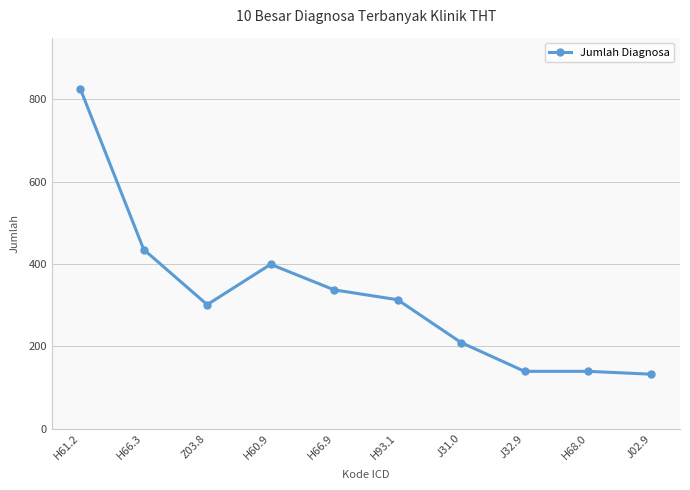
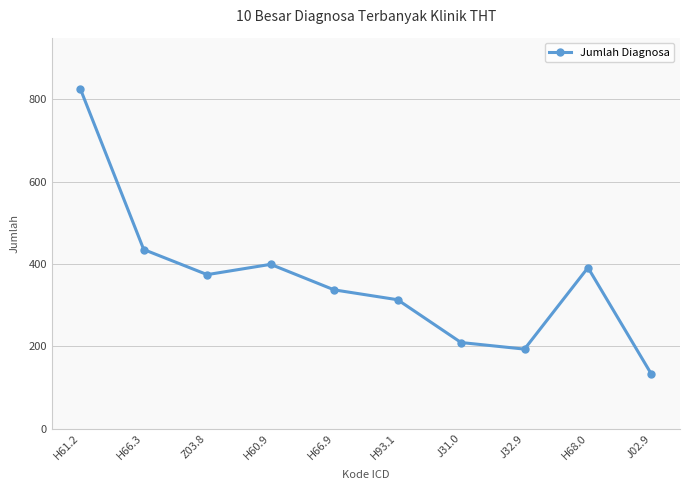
  {
    "H61.2": 830,
    "H66.3": 440,
-   "Z03.8": 300,
+   "Z03.8": 370,
    "H60.9": 400,
    "H66.9": 340,
    "H93.1": 310,
    "J31.0": 210,
-   "J32.9": 140,
-   "H68.0": 140,
+   "J32.9": 190,
+   "H68.0": 390,
    "J02.9": 130
  }
